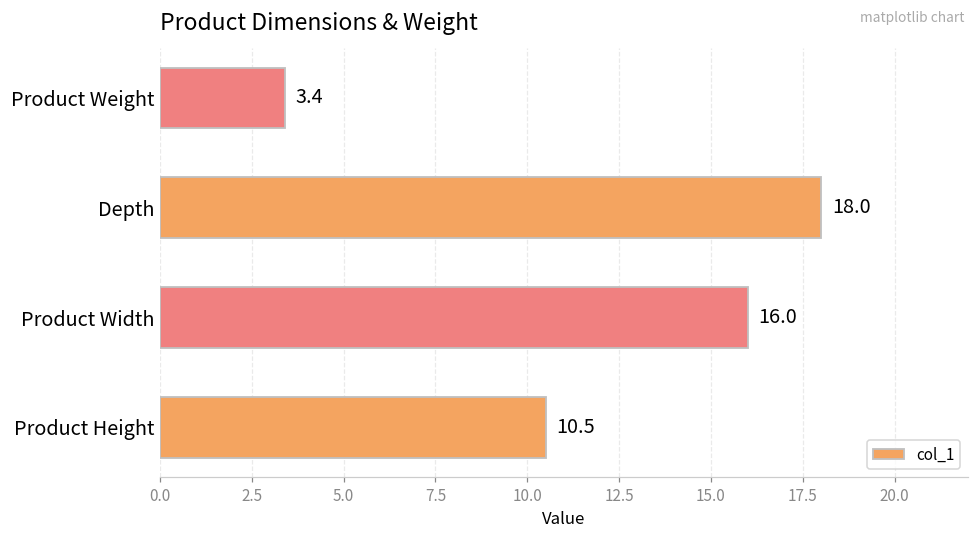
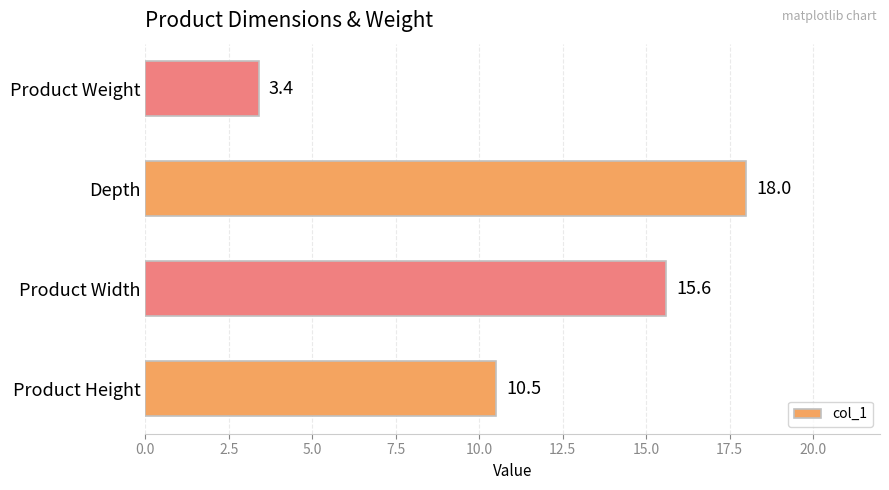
  {
    "Product Weight": 3.4,
    "Depth": 18.0,
-   "Product Width": 16.0,
+   "Product Width": 15.6,
    "Product Height": 10.5
  }
